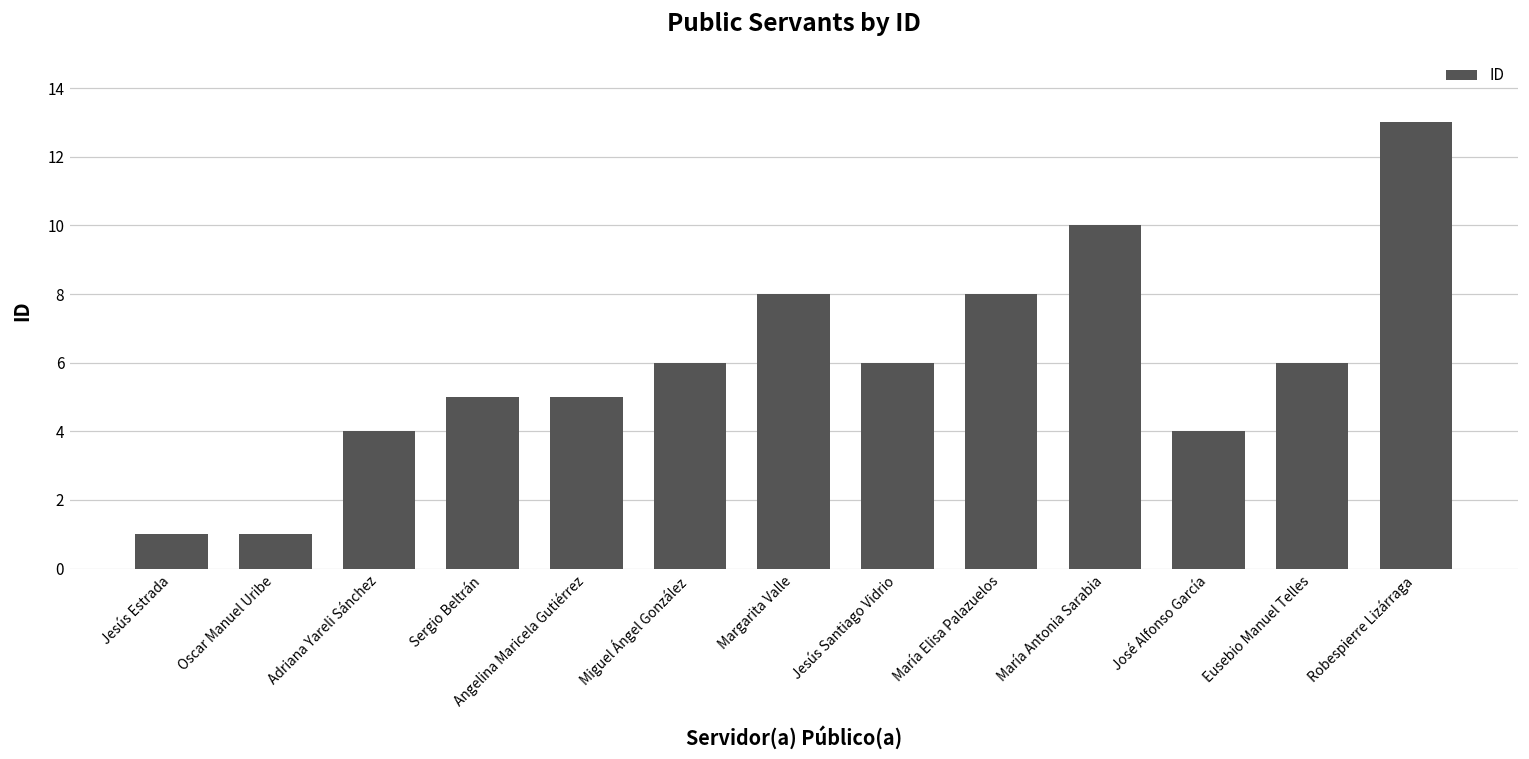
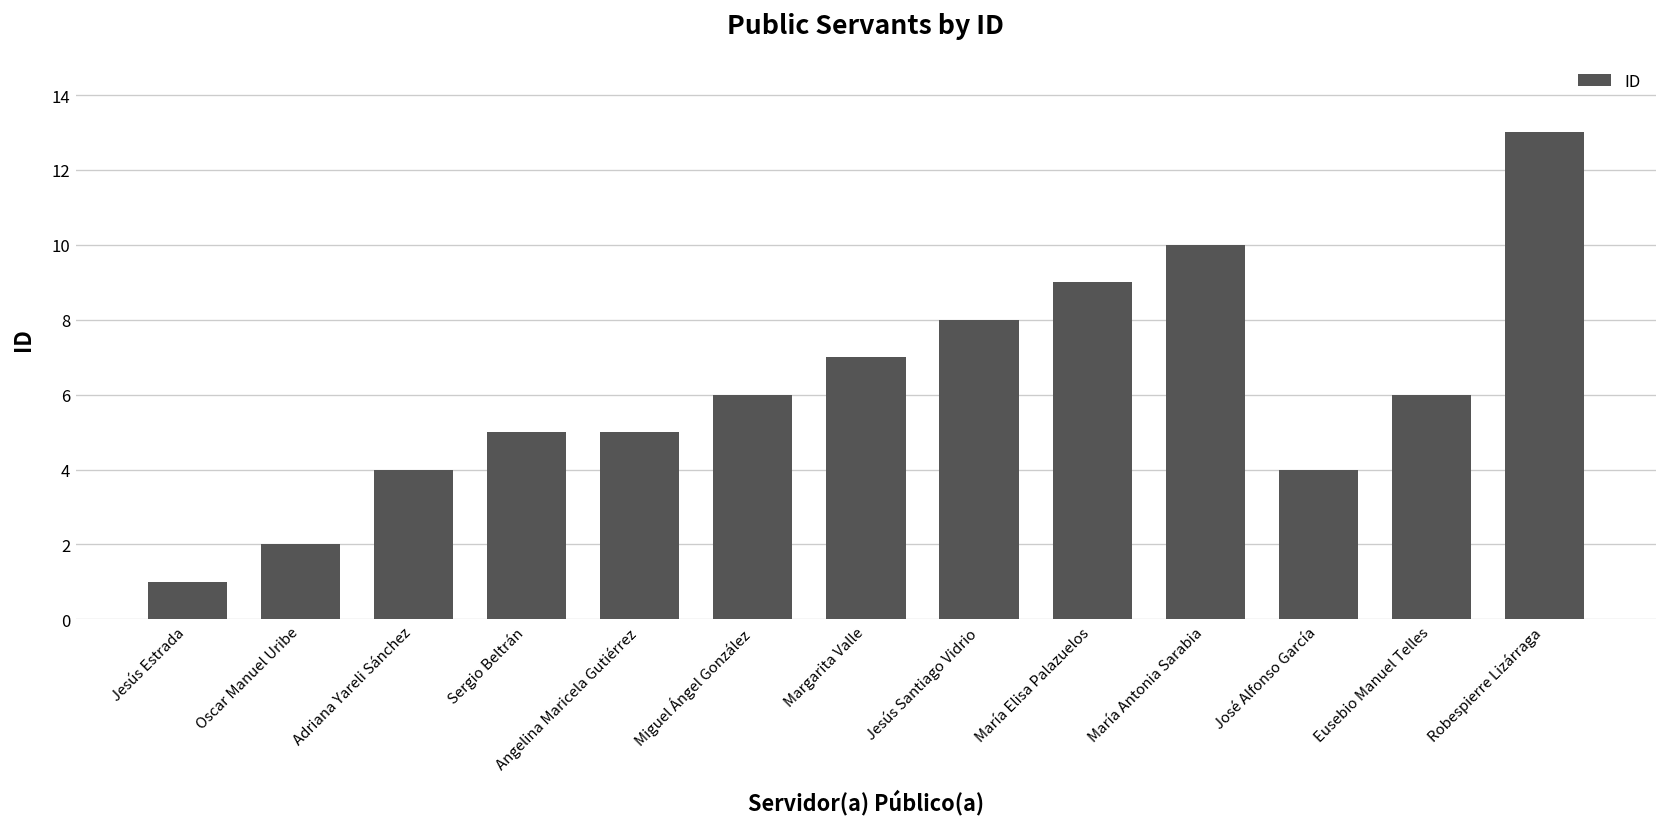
  {
    "Jesús Estrada": 1,
-   "Oscar Manuel Uribe": 1,
+   "Oscar Manuel Uribe": 2,
    "Adriana Yareli Sánchez": 4,
    "Sergio Beltrán": 5,
    "Angelina Maricela Gutiérrez": 5,
    "Miguel Ángel González": 6,
-   "Margarita Valle": 8,
-   "Jesús Santiago Vidrio": 6,
-   "María Elisa Palazuelos": 8,
+   "Margarita Valle": 7,
+   "Jesús Santiago Vidrio": 8,
+   "María Elisa Palazuelos": 9,
    "María Antonia Sarabia": 10,
    "José Alfonso García": 4,
    "Eusebio Manuel Telles": 6,
    "Robespierre Lizárraga": 13
  }
